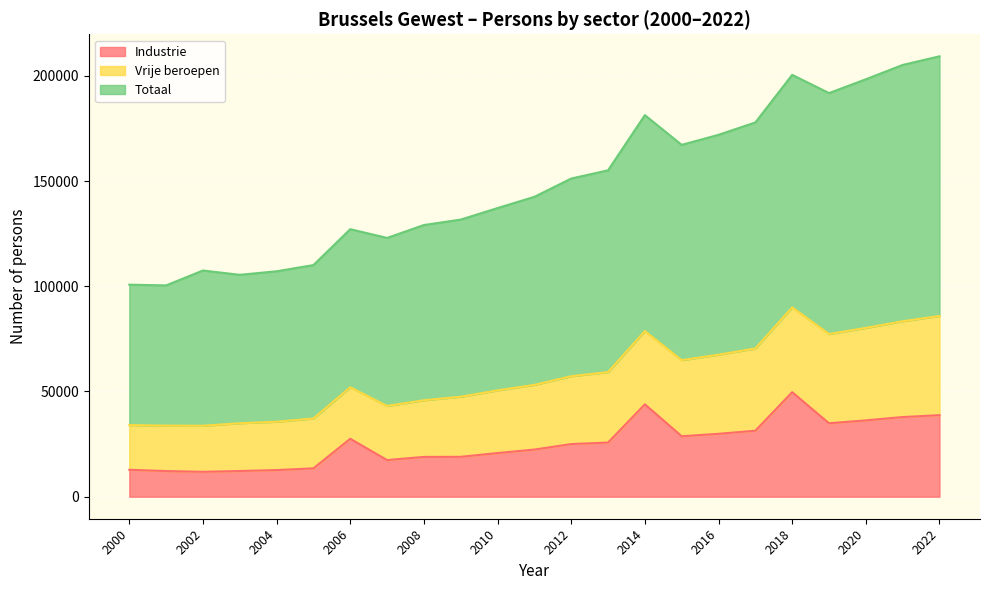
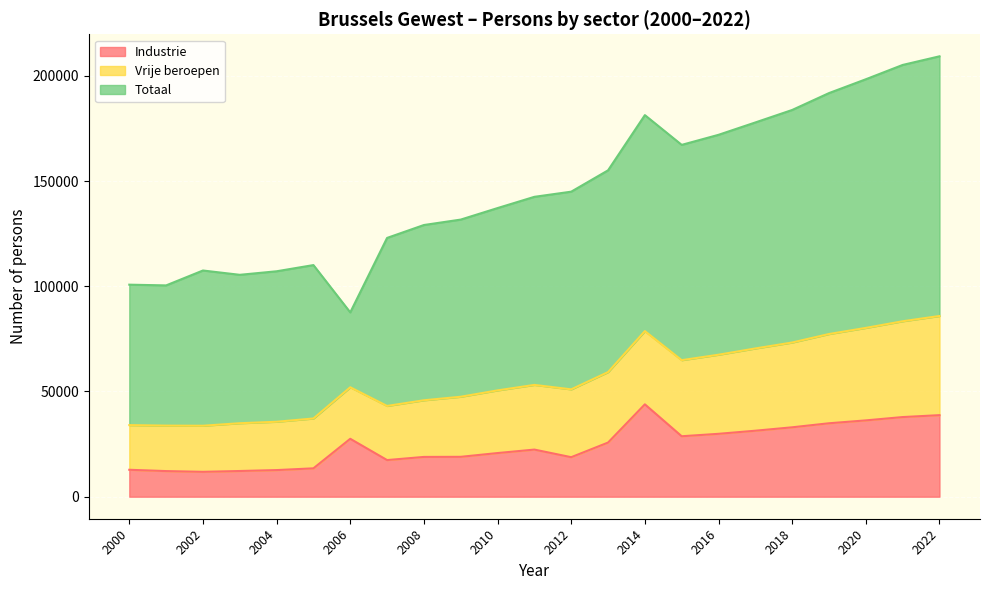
  {
    "Industrie": {
      "2000": 13000,
      "2002": 12000,
      "2004": 13000,
      "2006": 28000,
      "2008": 19000,
      "2010": 21000,
-     "2012": 25000,
+     "2012": 19000,
      "2014": 44000,
      "2016": 30000,
-     "2018": 50000,
+     "2018": 33000,
      "2020": 36000,
      "2022": 39000
    },
    "Vrije beroepen": {
      "2000": 21000,
      "2002": 22000,
      "2004": 23000,
      "2006": 24000,
      "2008": 27000,
      "2010": 30000,
      "2012": 32000,
      "2014": 35000,
      "2016": 38000,
      "2018": 40000,
      "2020": 44000,
      "2022": 47000
    },
    "Totaal": {
      "2000": 67000,
      "2002": 74000,
      "2004": 71000,
-     "2006": 75000,
+     "2006": 36000,
      "2008": 83000,
      "2010": 87000,
      "2012": 94000,
      "2014": 103000,
      "2016": 104000,
      "2018": 110000,
      "2020": 118000,
      "2022": 123000
    }
  }
